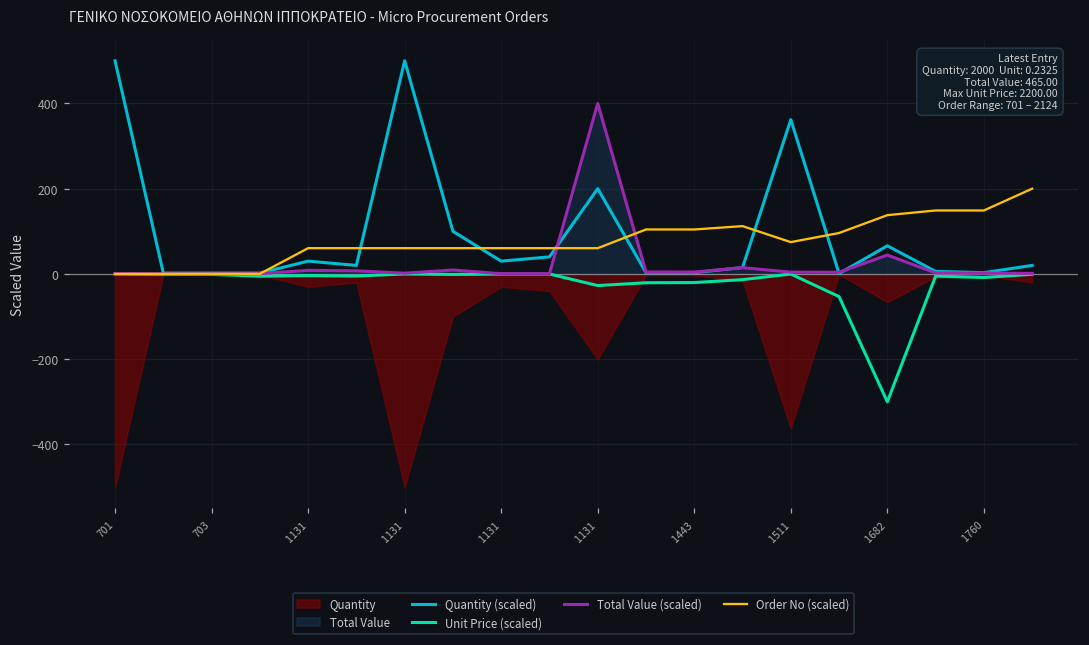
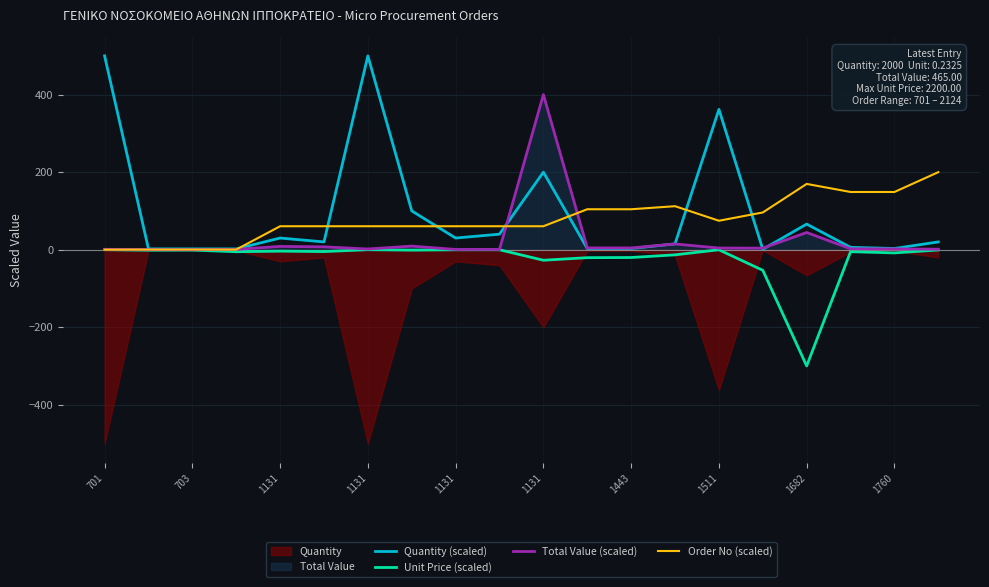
  {
    "Quantity (scaled)": {
      "701": 500,
      "1511": 360,
      "1682": 70
    },
    "Unit Price (scaled)": {
      "1682": -300
    },
    "Total Value": {
      "1682": 40
    },
    "Order No (scaled)": {
      "1511": 70,
-     "1682": 140
+     "1682": 170
    }
  }
